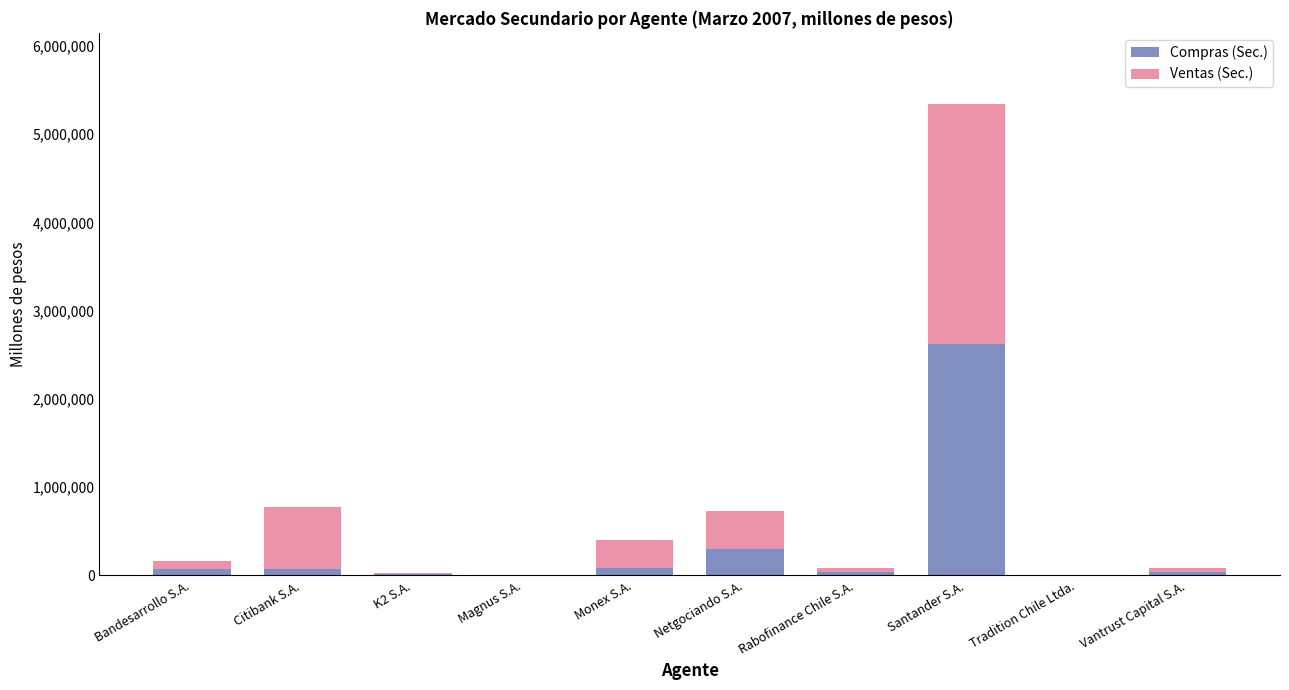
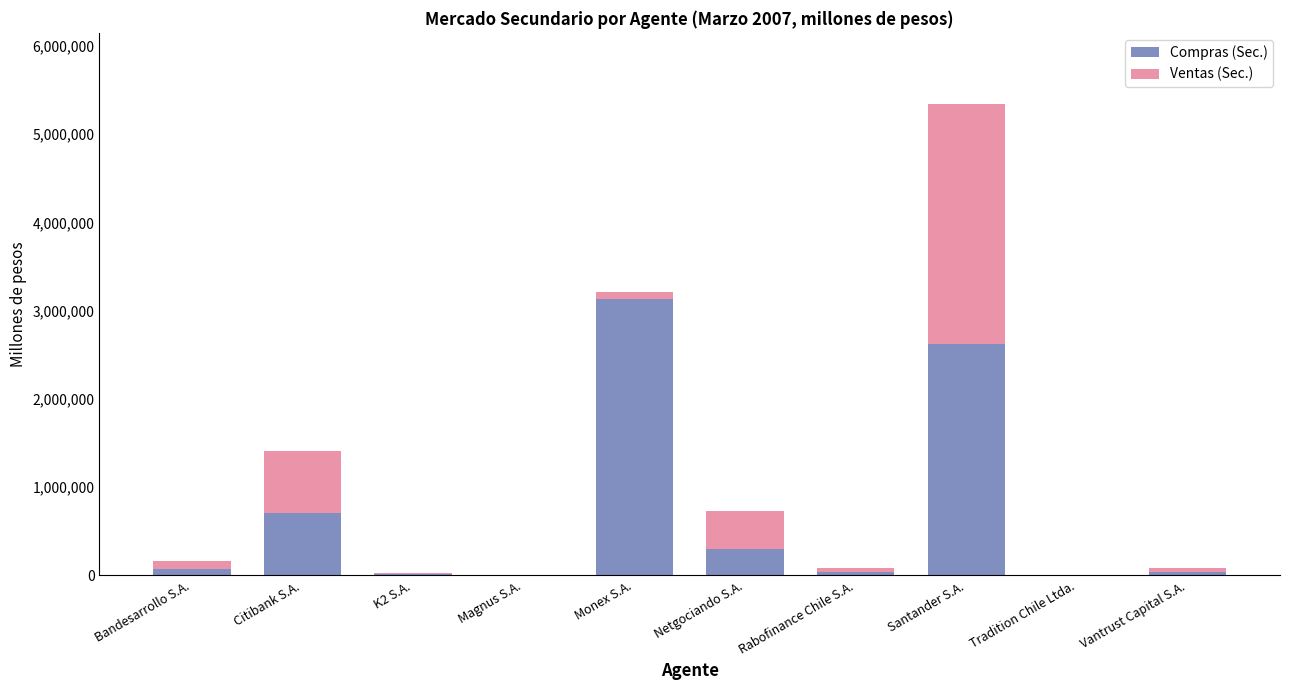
  {
    "Compras (Sec.)": {
      "Bandesarrollo S.A.": "100,000",
-     "Citibank S.A.": "100,000",
+     "Citibank S.A.": "700,000",
      "Magnus S.A.": "0",
-     "Monex S.A.": "100,000",
+     "Monex S.A.": "3,100,000",
      "Netgociando S.A.": "300,000",
      "Rabofinance Chile S.A.": "0",
      "Santander S.A.": "2,600,000",
      "Tradition Chile Ltda.": "0",
      "Vantrust Capital S.A.": "0"
    },
    "Ventas (Sec.)": {
      "Bandesarrollo S.A.": "100,000",
      "Citibank S.A.": "700,000",
      "Magnus S.A.": "0",
-     "Monex S.A.": "300,000",
+     "Monex S.A.": "100,000",
      "Netgociando S.A.": "400,000",
      "Rabofinance Chile S.A.": "0",
      "Santander S.A.": "2,700,000",
      "Tradition Chile Ltda.": "0",
      "Vantrust Capital S.A.": "0"
    }
  }
